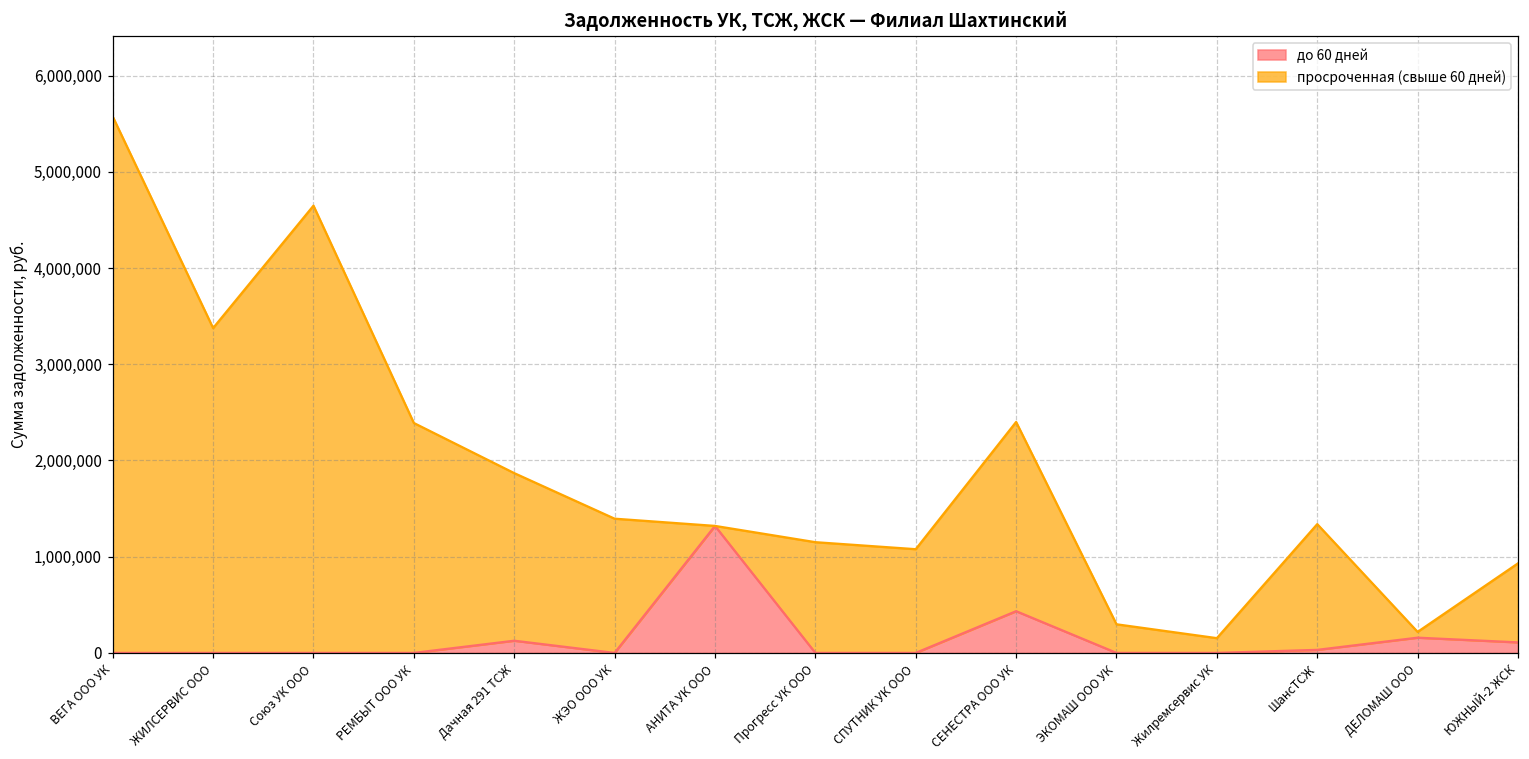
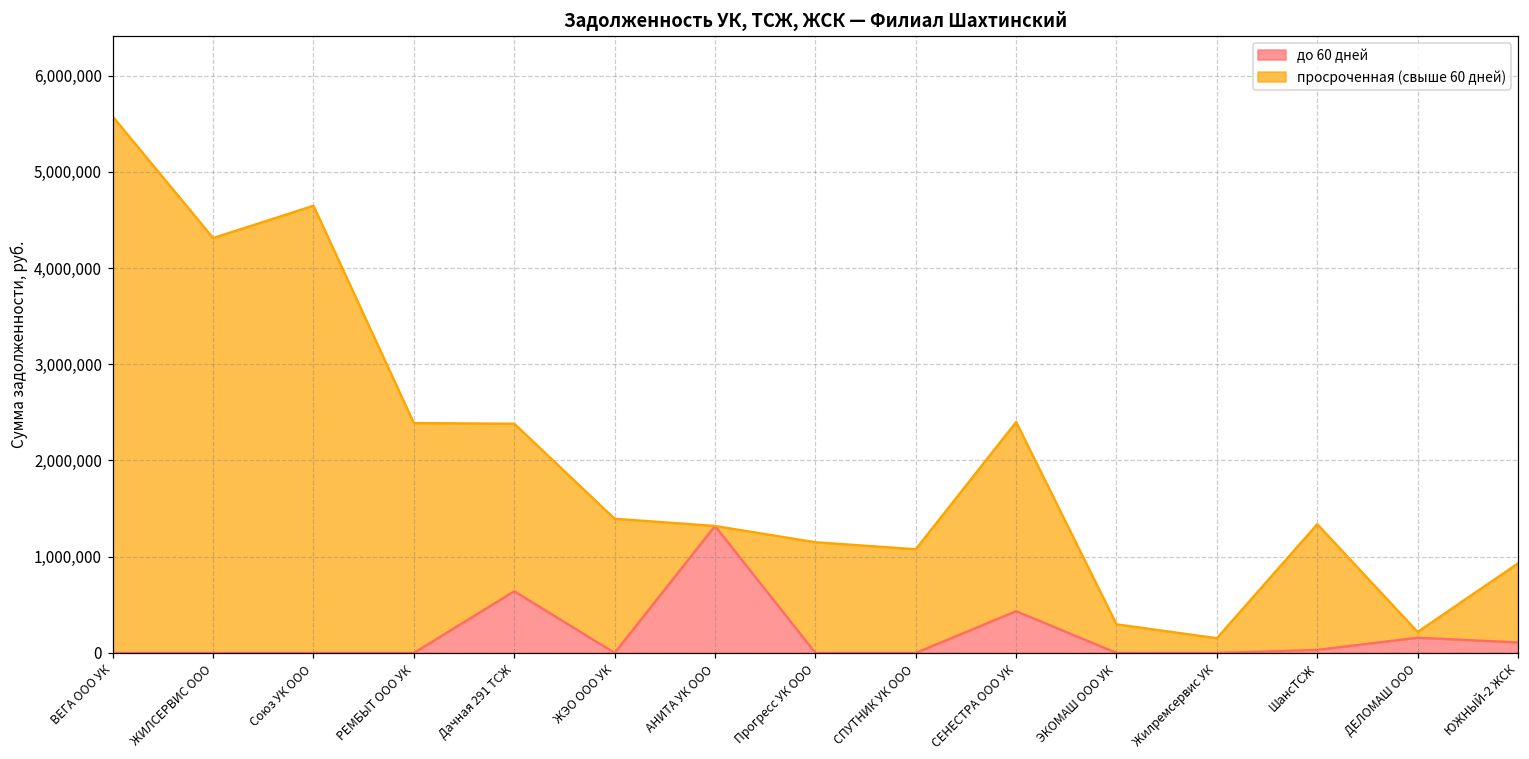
  {
    "до 60 дней": {
      "ВЕГА ООО УК": "0",
      "ЖИЛСЕРВИС ООО": "0",
      "Союз УК ООО": "0",
      "РЕМБЫТ ООО УК": "0",
-     "Дачная 291 ТСЖ": "100,000",
+     "Дачная 291 ТСЖ": "600,000",
      "ЖЭО ООО УК": "0",
      "Прогресс УК ООО": "0",
      "СПУТНИК УК ООО": "0",
      "СЕНЕСТРА ООО УК": "400,000",
      "ЭКОМАШ ООО УК": "0",
      "Жилремсервис УК": "0",
      "ШансТСЖ": "0",
      "ДЕЛОМАШ ООО": "200,000",
      "ЮЖНЫЙ-2 ЖСК": "100,000"
    },
    "просроченная (свыше 60 дней)": {
      "ВЕГА ООО УК": "5,600,000",
-     "ЖИЛСЕРВИС ООО": "3,400,000",
+     "ЖИЛСЕРВИС ООО": "4,300,000",
      "Союз УК ООО": "4,600,000",
      "РЕМБЫТ ООО УК": "2,400,000",
      "Дачная 291 ТСЖ": "1,700,000",
      "ЖЭО ООО УК": "1,400,000",
      "Прогресс УК ООО": "1,200,000",
      "СПУТНИК УК ООО": "1,100,000",
      "СЕНЕСТРА ООО УК": "2,000,000",
      "ЭКОМАШ ООО УК": "300,000",
      "Жилремсервис УК": "200,000",
      "ШансТСЖ": "1,300,000",
      "ДЕЛОМАШ ООО": "100,000",
      "ЮЖНЫЙ-2 ЖСК": "800,000"
    }
  }
